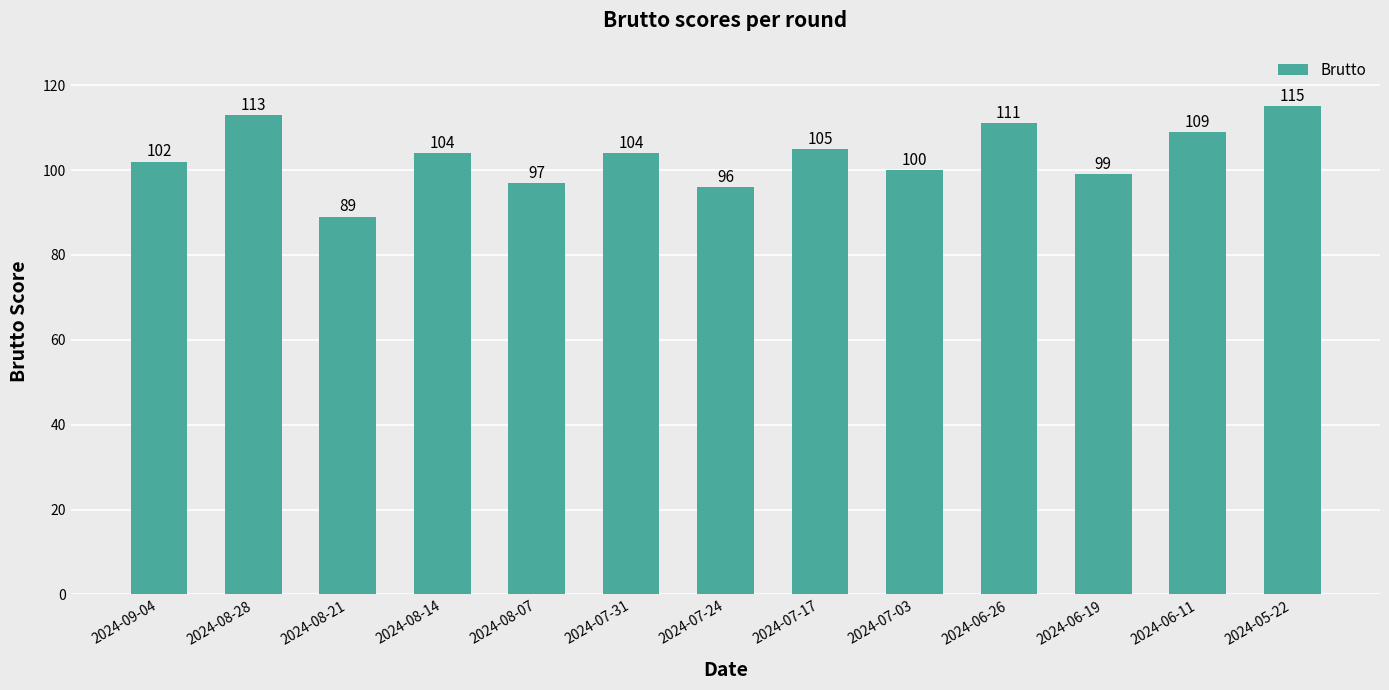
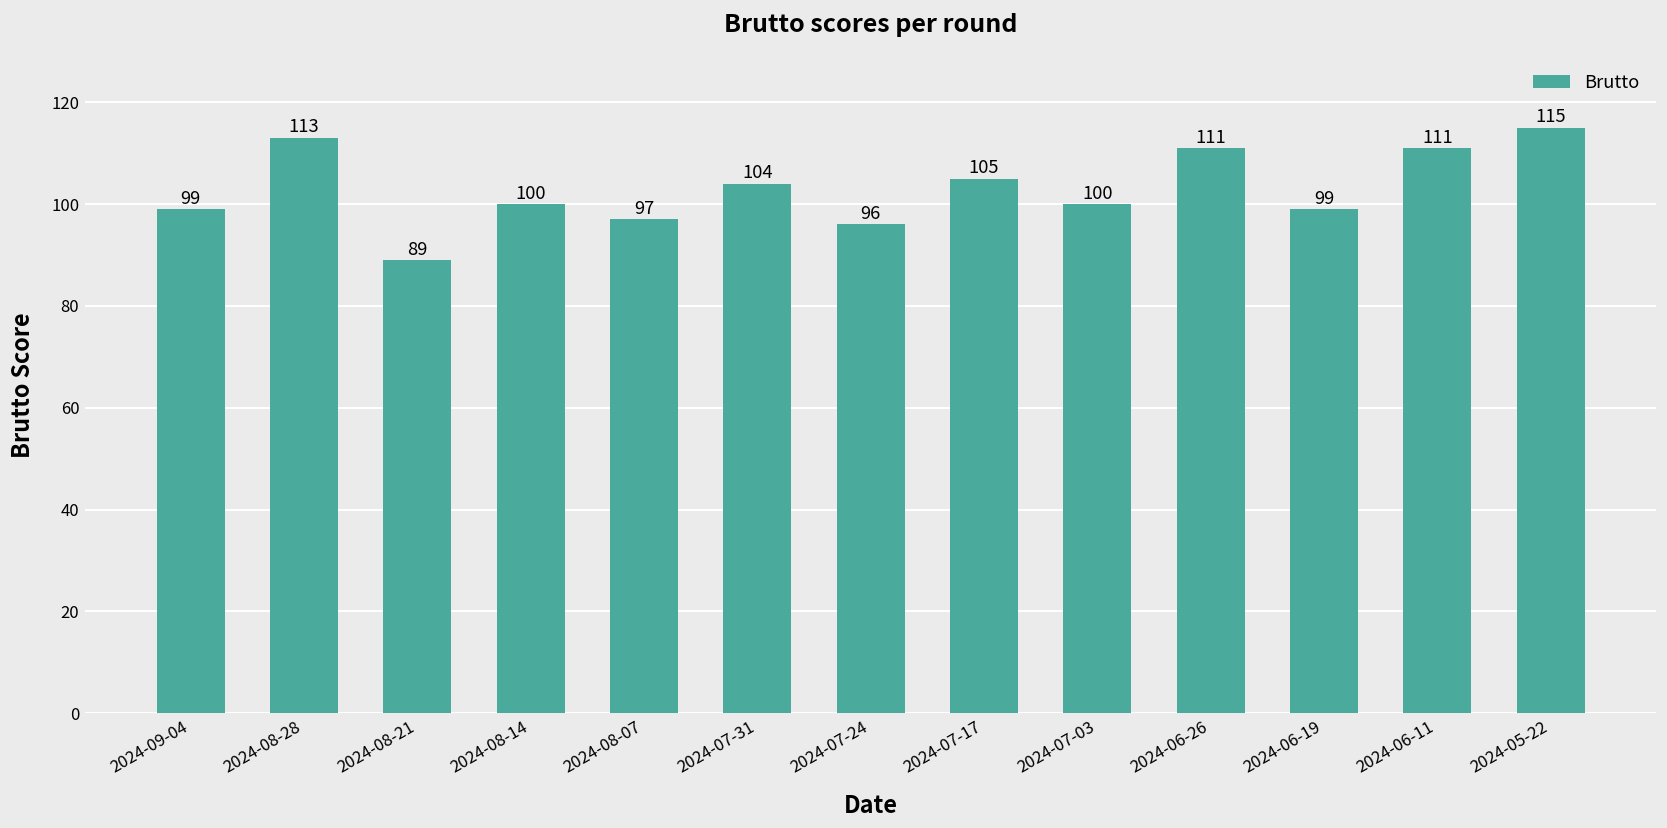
  {
-   "2024-09-04": 102,
+   "2024-09-04": 99,
    "2024-08-28": 113,
    "2024-08-21": 89,
-   "2024-08-14": 104,
+   "2024-08-14": 100,
    "2024-08-07": 97,
    "2024-07-31": 104,
    "2024-07-24": 96,
    "2024-07-17": 105,
    "2024-07-03": 100,
    "2024-06-26": 111,
    "2024-06-19": 99,
-   "2024-06-11": 109,
+   "2024-06-11": 111,
    "2024-05-22": 115
  }
